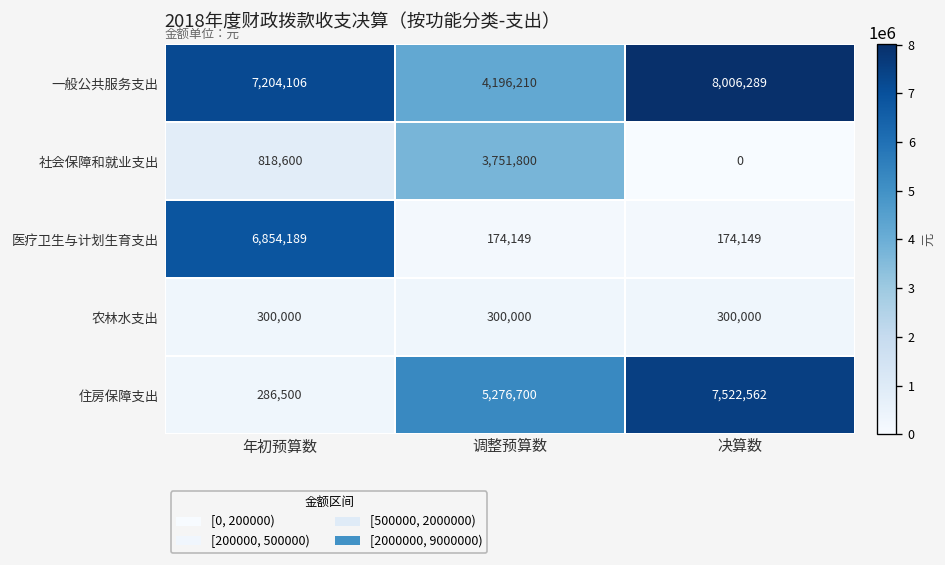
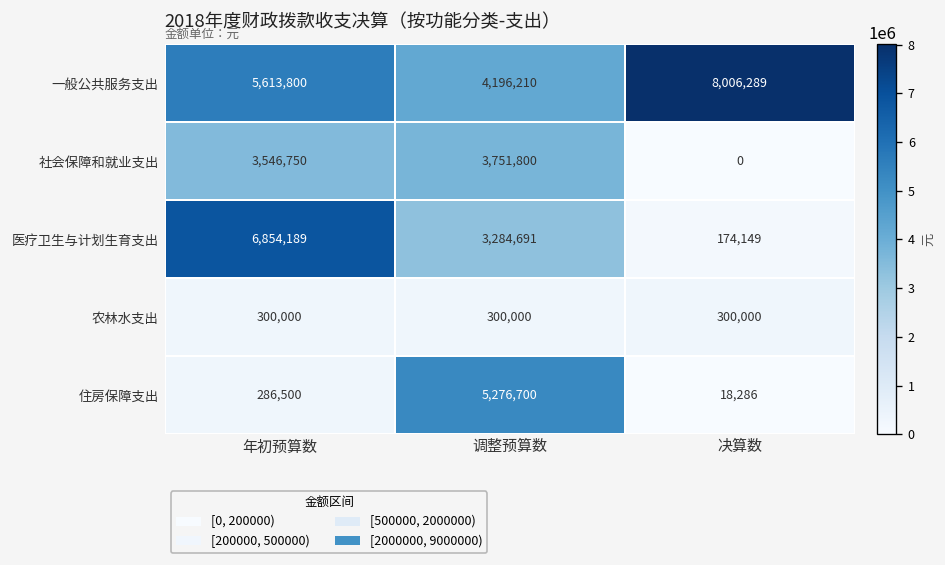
  {
    "一般公共服务支出": {
-     "年初预算数": "7,204,106",
+     "年初预算数": "5,613,800",
      "调整预算数": "4,196,210",
      "决算数": "8,006,289"
    },
    "社会保障和就业支出": {
-     "年初预算数": "818,600",
+     "年初预算数": "3,546,750",
      "调整预算数": "3,751,800",
      "决算数": "0"
    },
    "医疗卫生与计划生育支出": {
      "年初预算数": "6,854,189",
-     "调整预算数": "174,149",
+     "调整预算数": "3,284,691",
      "决算数": "174,149"
    },
    "农林水支出": {
      "年初预算数": "300,000",
      "调整预算数": "300,000",
      "决算数": "300,000"
    },
    "住房保障支出": {
      "年初预算数": "286,500",
      "调整预算数": "5,276,700",
-     "决算数": "7,522,562"
+     "决算数": "18,286"
    }
  }
